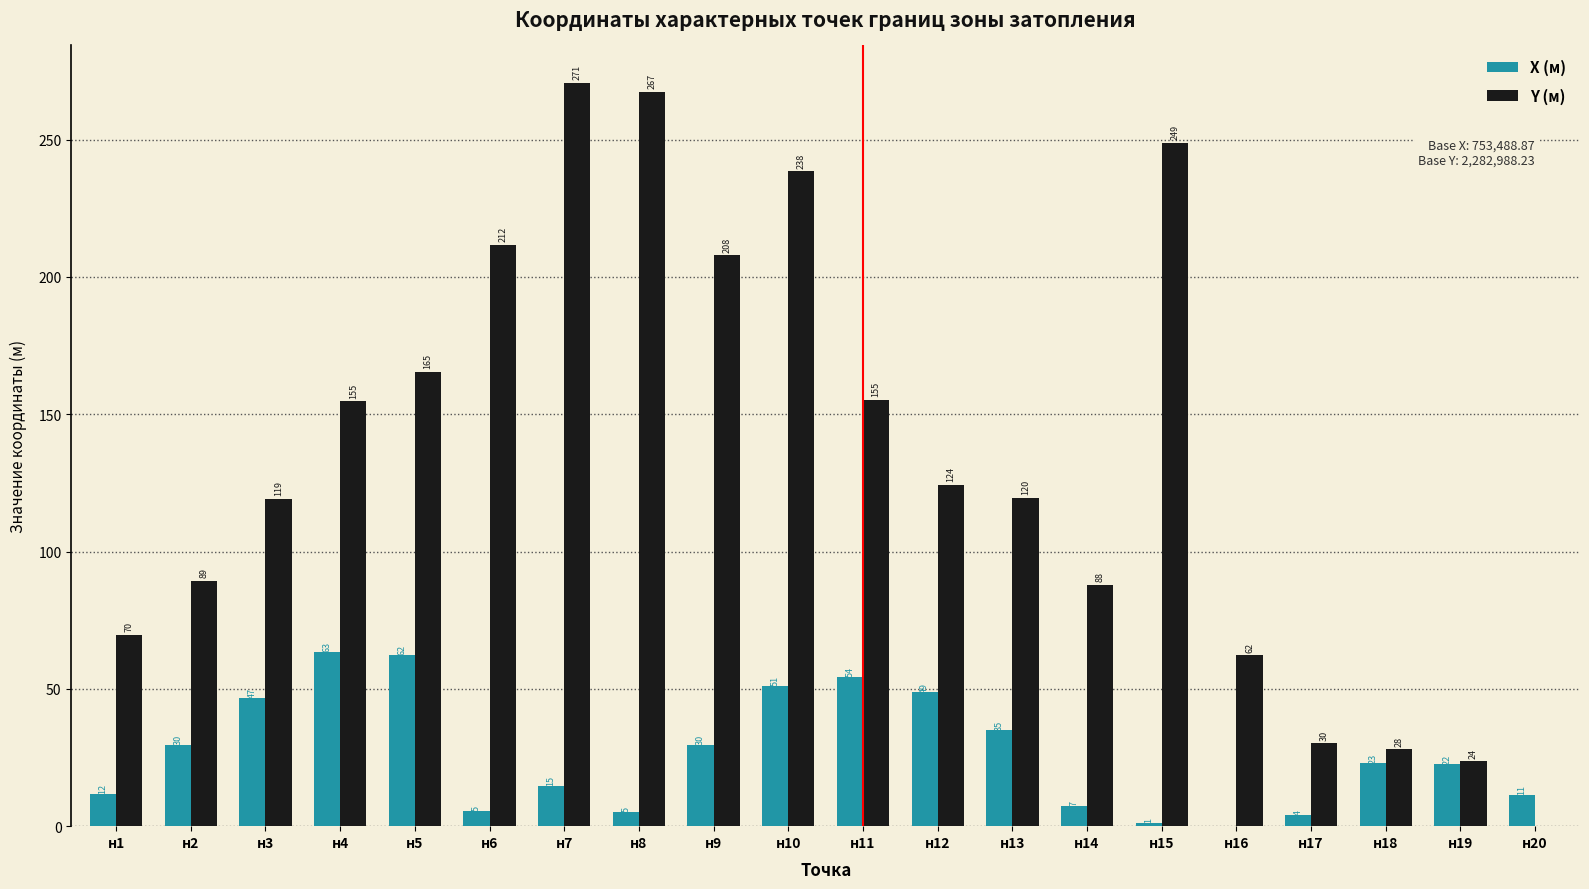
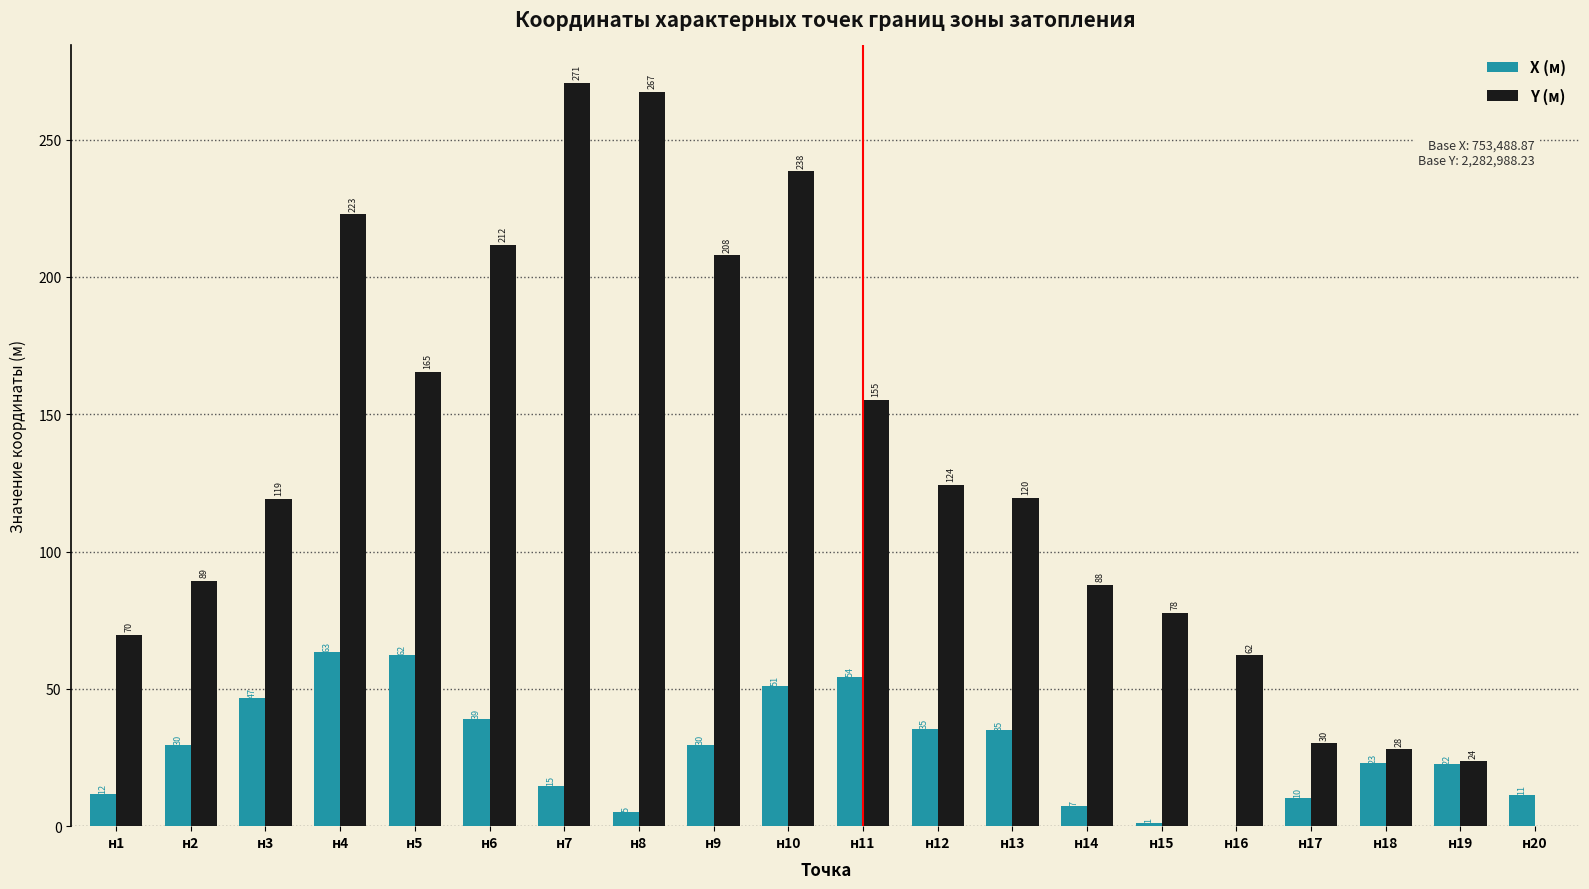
  {
    "X (м)": {
      "н1": 12,
      "н2": 30,
      "н3": 47,
      "н4": 63,
      "н5": 62,
-     "н6": 5,
+     "н6": 39,
      "н7": 15,
      "н8": 5,
      "н9": 30,
      "н10": 51,
      "н11": 54,
-     "н12": 49,
+     "н12": 35,
      "н13": 35,
      "н14": 7,
      "н15": 1,
-     "н17": 4,
+     "н17": 10,
      "н18": 23,
      "н19": 22,
      "н20": 11
    },
    "Y (м)": {
      "н1": 70,
      "н2": 89,
      "н3": 119,
-     "н4": 155,
+     "н4": 223,
      "н5": 165,
      "н6": 212,
      "н7": 271,
      "н8": 267,
      "н9": 208,
      "н10": 238,
      "н11": 155,
      "н12": 124,
      "н13": 120,
      "н14": 88,
-     "н15": 249,
+     "н15": 78,
      "н16": 62,
      "н17": 30,
      "н18": 28,
      "н19": 24
    }
  }
